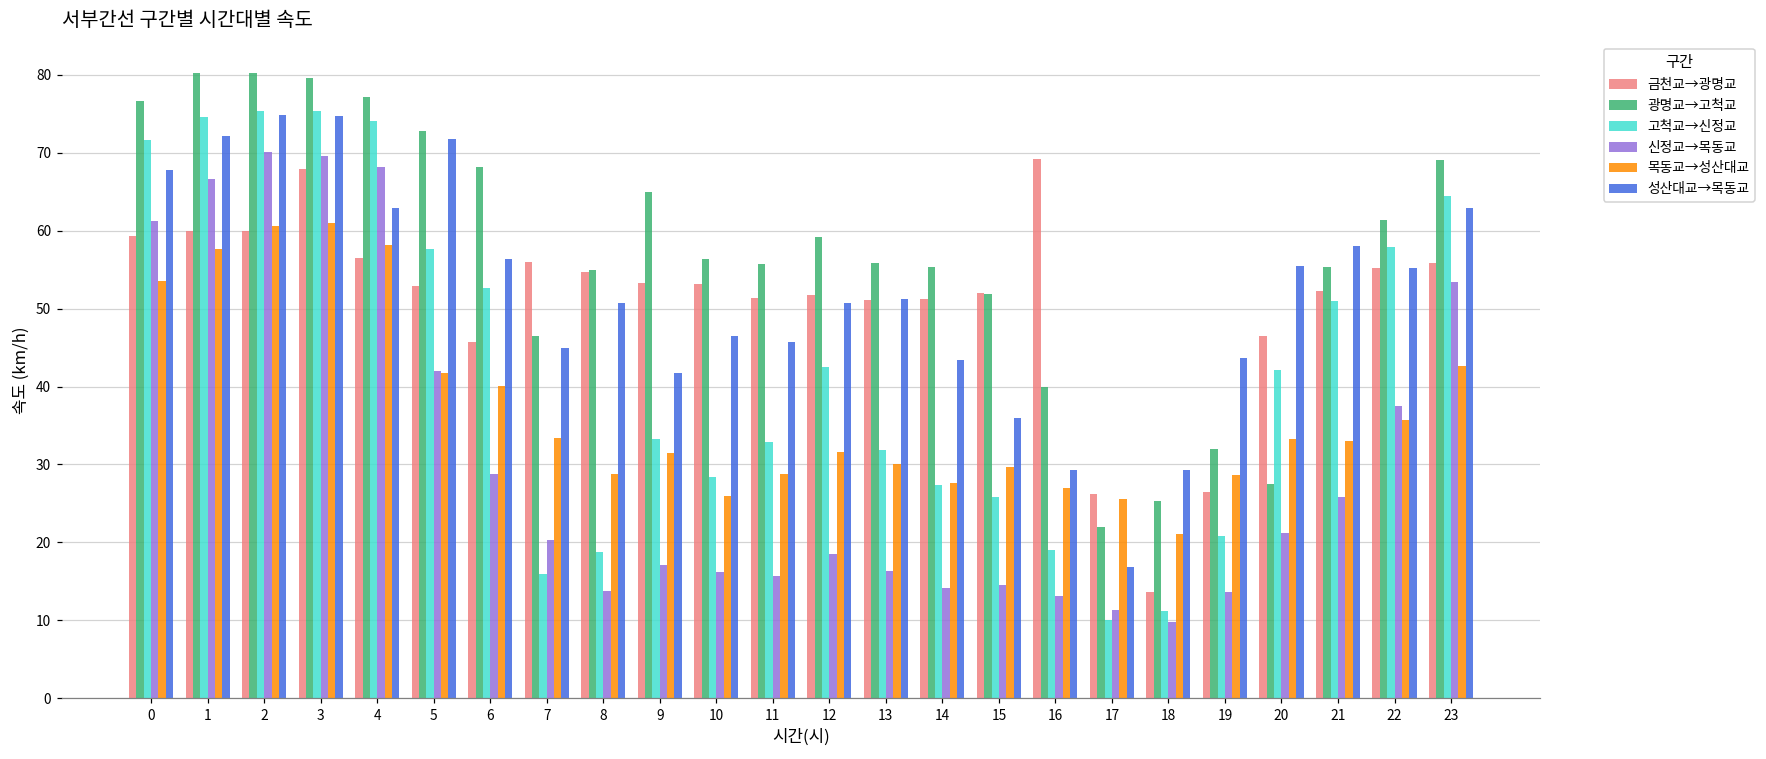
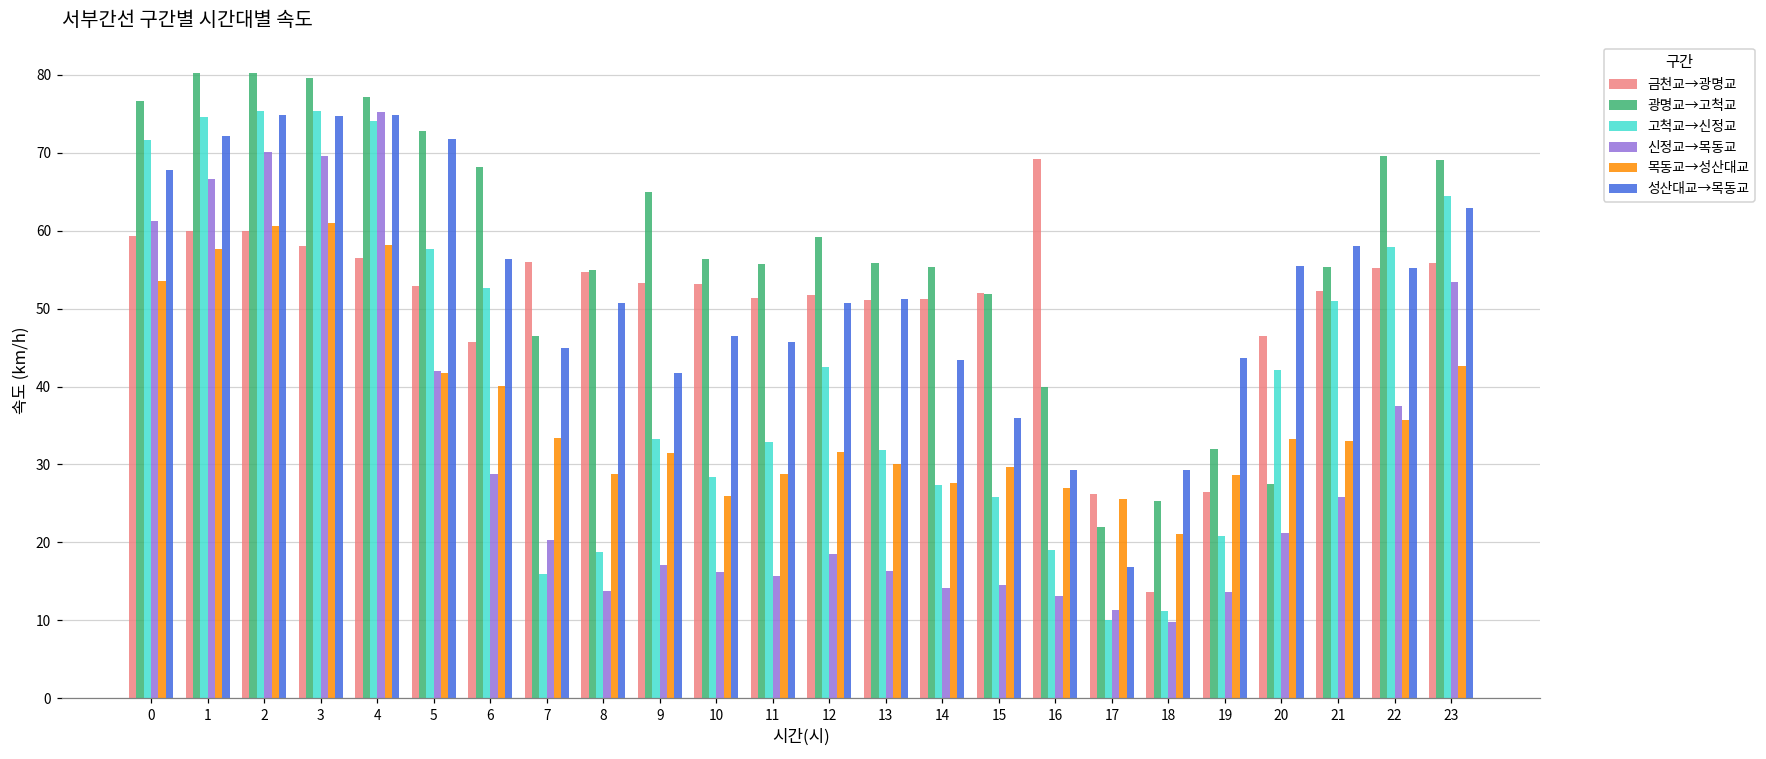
  {
    "금천교→광명교": {
      "0": 59,
      "1": 60,
      "2": 60,
-     "3": 68,
+     "3": 58,
      "4": 57,
      "5": 53,
      "6": 46,
      "7": 56,
      "8": 55,
      "9": 53,
      "10": 53,
      "11": 51,
      "12": 52,
      "13": 51,
      "14": 51,
      "15": 52,
      "16": 69,
      "17": 26,
      "18": 14,
      "19": 27,
      "20": 47,
      "21": 52,
      "22": 55,
      "23": 56
    },
    "광명교→고척교": {
      "0": 77,
      "1": 80,
      "2": 80,
      "3": 80,
      "4": 77,
      "5": 73,
      "6": 68,
      "7": 46,
      "8": 55,
      "9": 65,
      "10": 56,
      "11": 56,
      "12": 59,
      "13": 56,
      "14": 55,
      "15": 52,
      "16": 40,
      "17": 22,
      "18": 25,
      "19": 32,
      "20": 28,
      "21": 55,
-     "22": 61,
+     "22": 70,
      "23": 69
    },
    "고척교→신정교": {
      "0": 72,
      "1": 75,
      "2": 75,
      "3": 75,
      "4": 74,
      "5": 58,
      "6": 53,
      "7": 16,
      "8": 19,
      "9": 33,
      "10": 28,
      "11": 33,
      "12": 42,
      "13": 32,
      "14": 27,
      "15": 26,
      "16": 19,
      "17": 10,
      "18": 11,
      "19": 21,
      "20": 42,
      "21": 51,
      "22": 58,
      "23": 65
    },
    "신정교→목동교": {
      "0": 61,
      "1": 67,
      "2": 70,
      "3": 70,
-     "4": 68,
+     "4": 75,
      "5": 42,
      "6": 29,
      "7": 20,
      "8": 14,
      "9": 17,
      "10": 16,
      "11": 16,
      "12": 19,
      "13": 16,
      "14": 14,
      "15": 15,
      "16": 13,
      "17": 11,
      "18": 10,
      "19": 14,
      "20": 21,
      "21": 26,
      "22": 38,
      "23": 53
    },
    "목동교→성산대교": {
      "0": 54,
      "1": 58,
      "2": 61,
      "3": 61,
      "4": 58,
      "5": 42,
      "6": 40,
      "7": 33,
      "8": 29,
      "9": 32,
      "10": 26,
      "11": 29,
      "12": 32,
      "13": 30,
      "14": 28,
      "15": 30,
      "16": 27,
      "17": 26,
      "18": 21,
      "19": 29,
      "20": 33,
      "21": 33,
      "22": 36,
      "23": 43
    },
    "성산대교→목동교": {
      "0": 68,
      "1": 72,
      "2": 75,
      "3": 75,
-     "4": 63,
+     "4": 75,
      "5": 72,
      "6": 56,
      "7": 45,
      "8": 51,
      "9": 42,
      "10": 47,
      "11": 46,
      "12": 51,
      "13": 51,
      "14": 43,
      "15": 36,
      "16": 29,
      "17": 17,
      "18": 29,
      "19": 44,
      "20": 56,
      "21": 58,
      "22": 55,
      "23": 63
    }
  }
